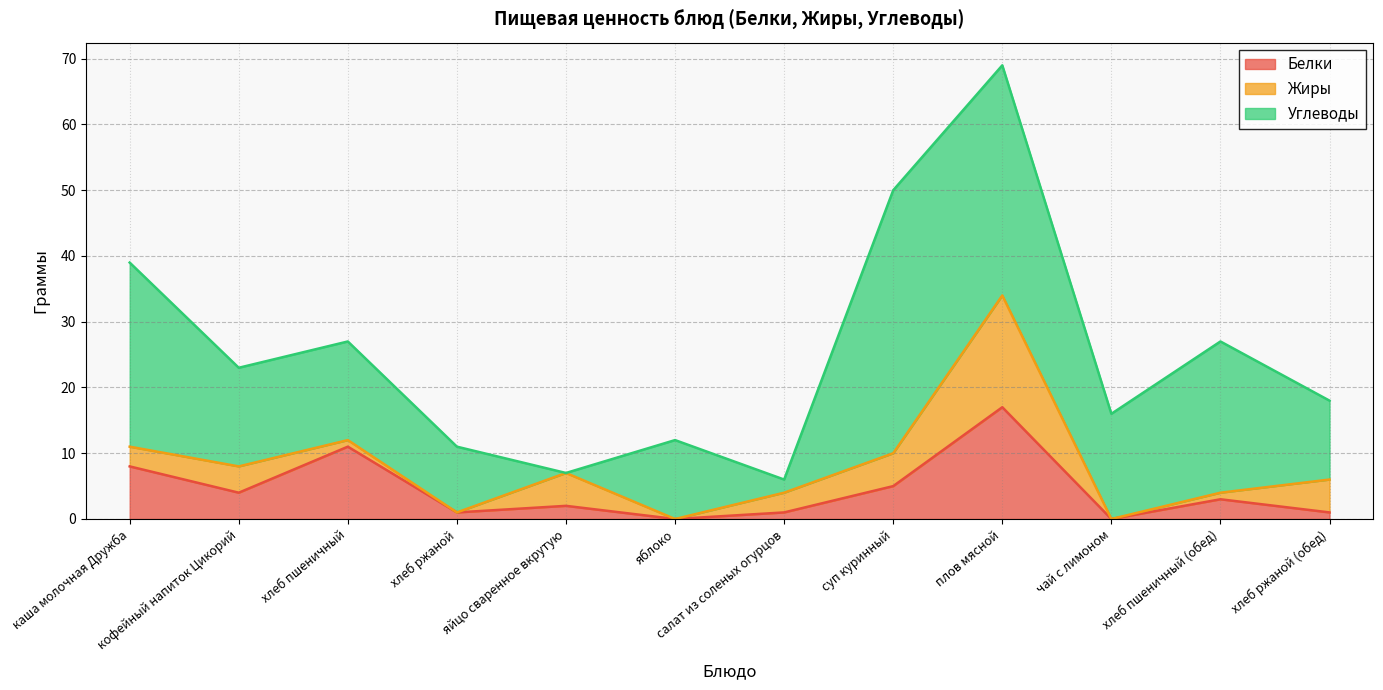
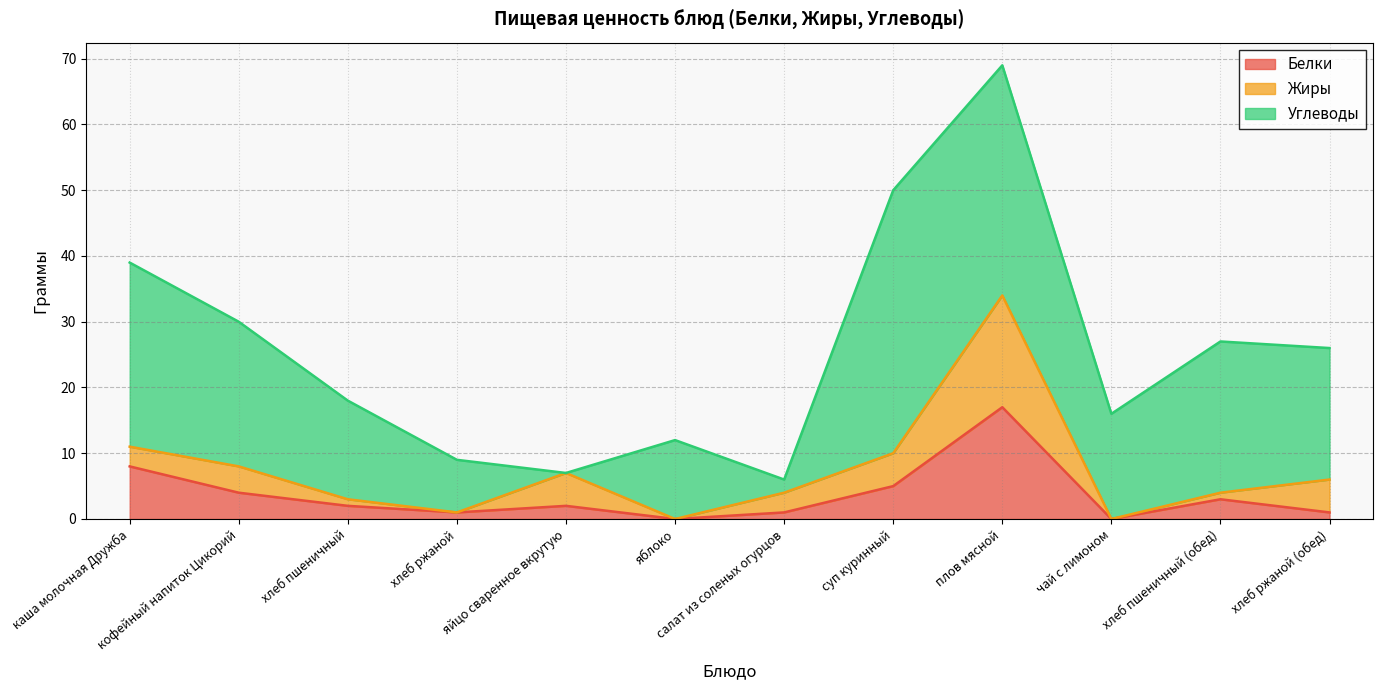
  {
    "Белки": {
      "каша молочная Дружба": 8,
      "кофейный напиток Цикорий": 4,
-     "хлеб пшеничный": 11,
+     "хлеб пшеничный": 2,
      "яйцо сваренное вкрутую": 2,
      "салат из соленых огурцов": 1,
      "суп куринный": 5,
      "плов мясной": 17,
      "хлеб пшеничный (обед)": 3,
      "хлеб ржаной (обед)": 1
    },
    "Жиры": {
      "каша молочная Дружба": 3,
      "кофейный напиток Цикорий": 4,
      "хлеб пшеничный": 1,
      "салат из соленых огурцов": 3,
      "суп куринный": 5,
      "плов мясной": 17,
      "хлеб пшеничный (обед)": 1,
      "хлеб ржаной (обед)": 5
    },
    "Углеводы": {
      "каша молочная Дружба": 28,
-     "кофейный напиток Цикорий": 15,
+     "кофейный напиток Цикорий": 22,
      "хлеб пшеничный": 15,
-     "хлеб ржаной": 10,
+     "хлеб ржаной": 8,
      "яблоко": 12,
      "салат из соленых огурцов": 2,
      "суп куринный": 40,
      "плов мясной": 35,
      "чай с лимоном": 16,
      "хлеб пшеничный (обед)": 23,
-     "хлеб ржаной (обед)": 12
+     "хлеб ржаной (обед)": 20
    }
  }
